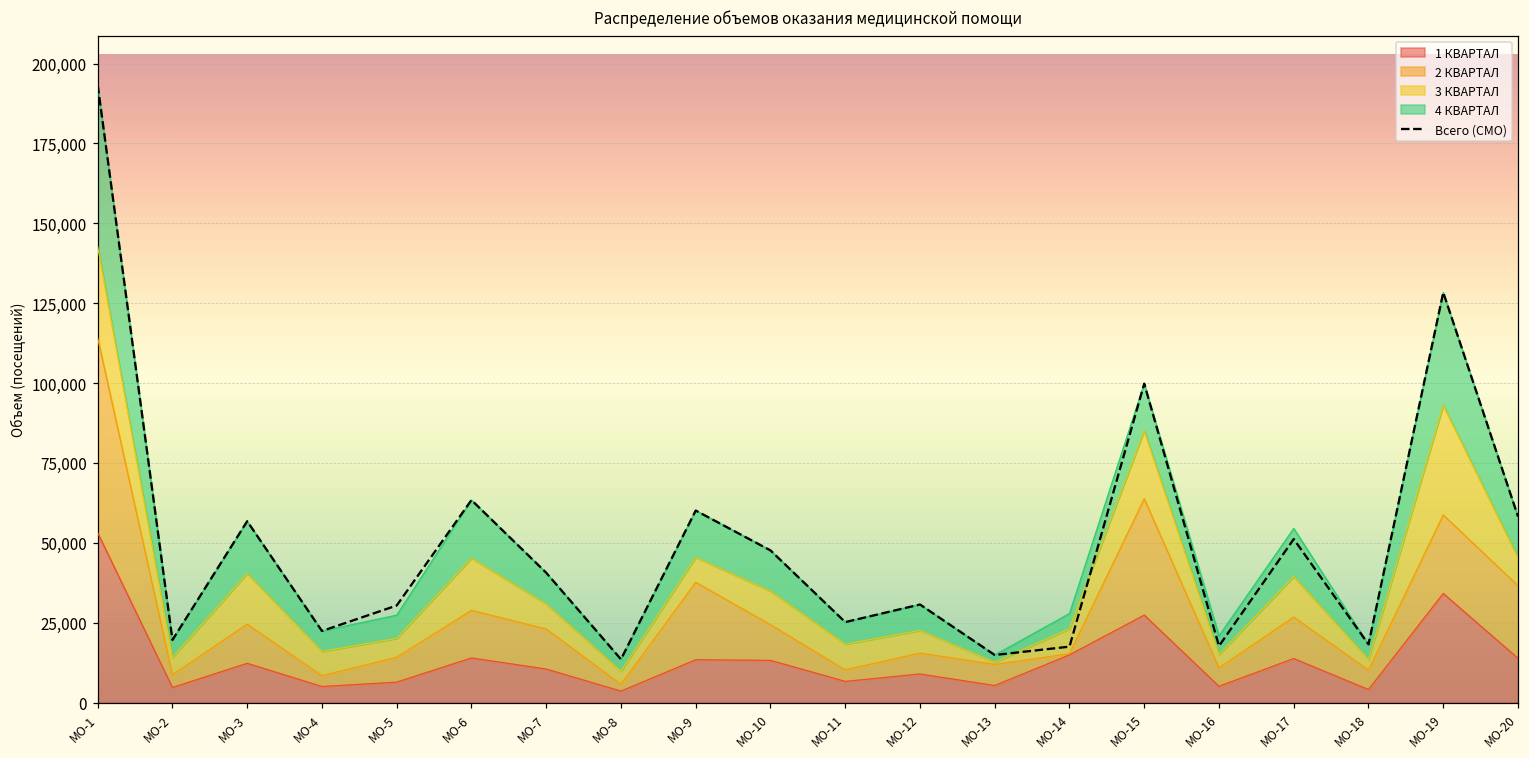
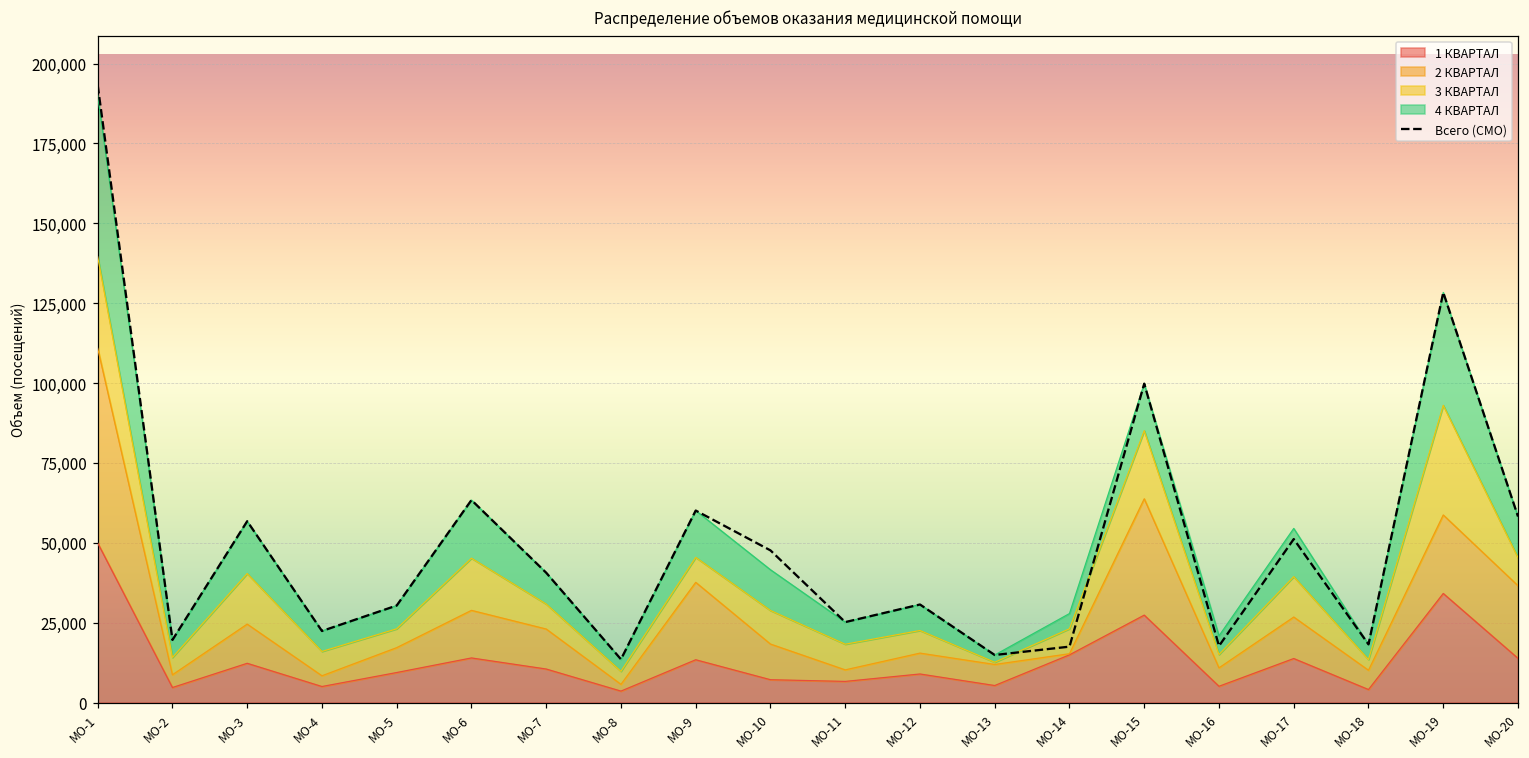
  {
    "1 КВАРТАЛ": {
-     "МО-1": "53,000",
+     "МО-1": "50,000",
      "МО-2": "5,000",
      "МО-3": "12,000",
      "МО-4": "5,000",
-     "МО-5": "6,000",
+     "МО-5": "9,000",
      "МО-6": "14,000",
      "МО-7": "11,000",
      "МО-8": "4,000",
      "МО-9": "13,000",
-     "МО-10": "13,000",
+     "МО-10": "7,000",
      "МО-11": "7,000",
      "МО-12": "9,000",
      "МО-13": "5,000",
      "МО-15": "27,000",
      "МО-16": "5,000",
      "МО-17": "14,000",
      "МО-18": "4,000",
      "МО-19": "34,000",
      "МО-20": "14,000"
    },
    "4 КВАРТАЛ": {
      "МО-14": "5,000",
      "МО-16": "6,000",
      "МО-17": "15,000"
    },
    "Всего (СМО)": {
      "МО-14": "18,000",
      "МО-16": "18,000",
      "МО-17": "51,000"
    }
  }
